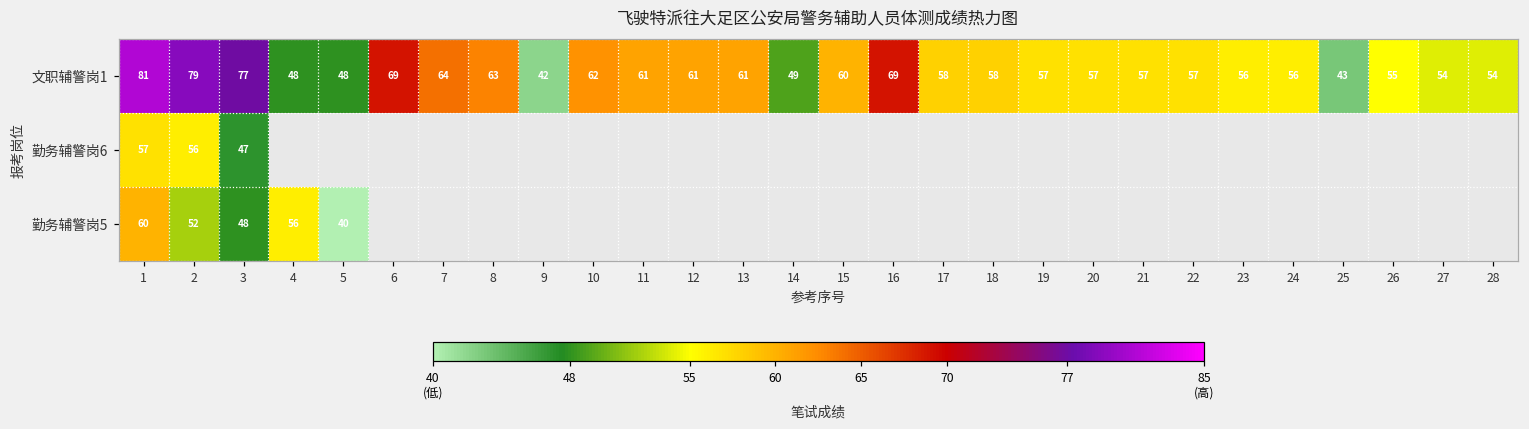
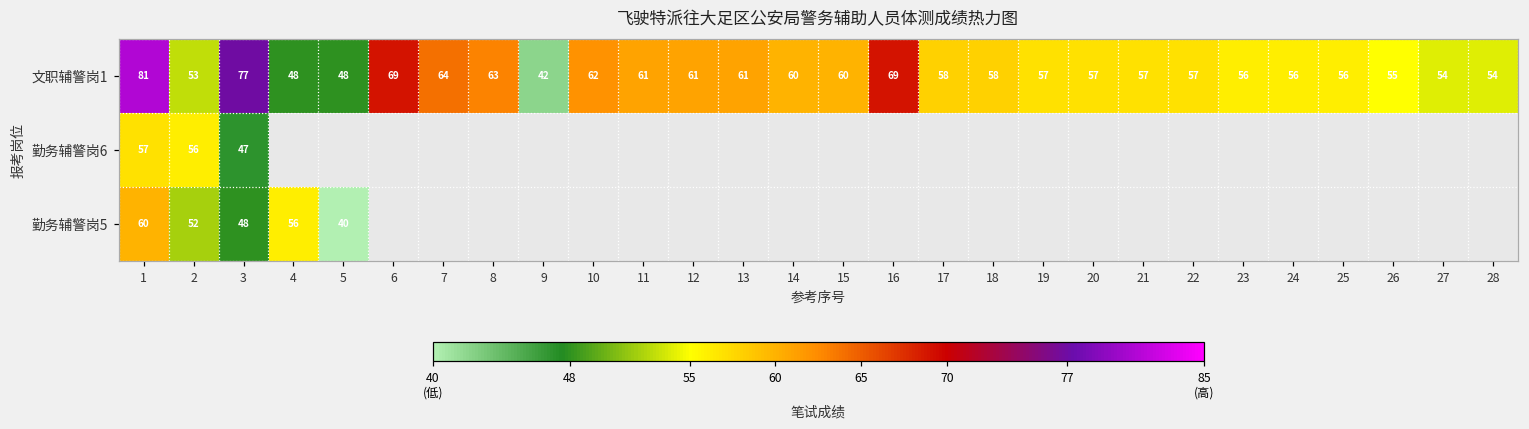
  {
    "文职辅警岗1": {
      "1": 81,
-     "2": 79,
+     "2": 53,
      "3": 77,
      "4": 48,
      "5": 48,
      "6": 69,
      "7": 64,
      "8": 63,
      "9": 42,
      "10": 62,
      "11": 61,
      "12": 61,
      "13": 61,
-     "14": 49,
+     "14": 60,
      "15": 60,
      "16": 69,
      "17": 58,
      "18": 58,
      "19": 57,
      "20": 57,
      "21": 57,
      "22": 57,
      "23": 56,
      "24": 56,
-     "25": 43,
+     "25": 56,
      "26": 55,
      "27": 54,
      "28": 54
    },
    "勤务辅警岗6": {
      "1": 57,
      "2": 56,
      "3": 47
    },
    "勤务辅警岗5": {
      "1": 60,
      "2": 52,
      "3": 48,
      "4": 56,
      "5": 40
    }
  }
